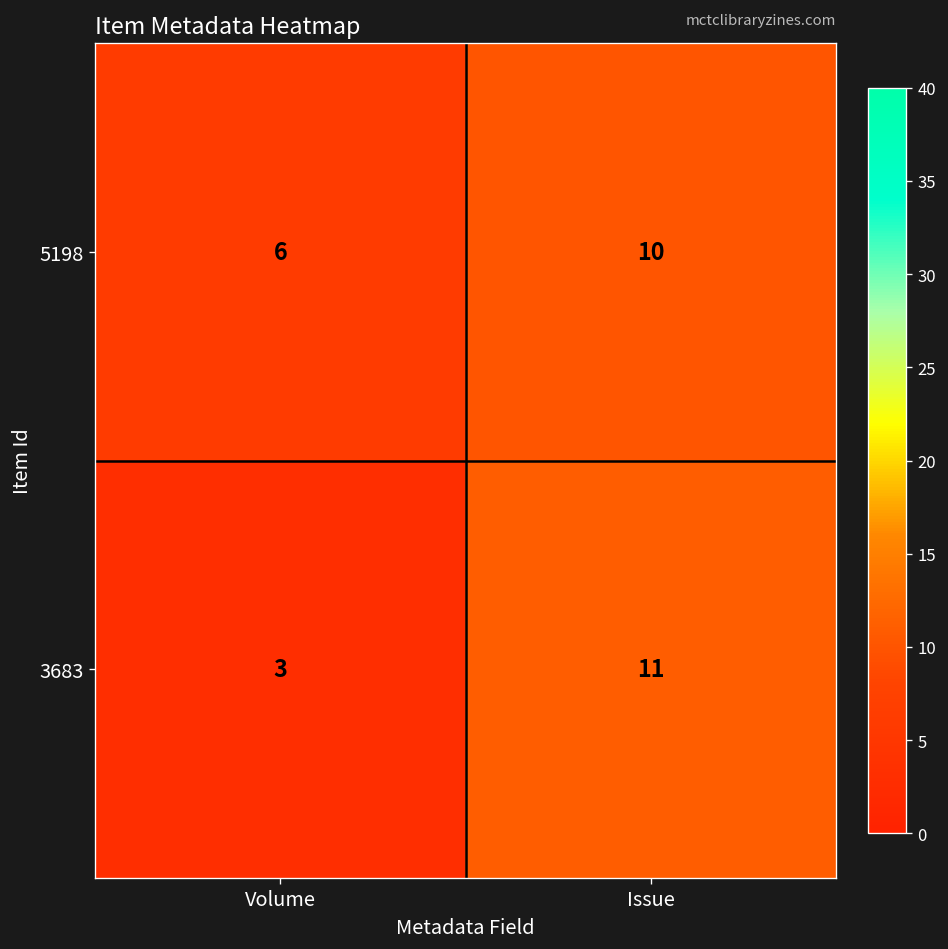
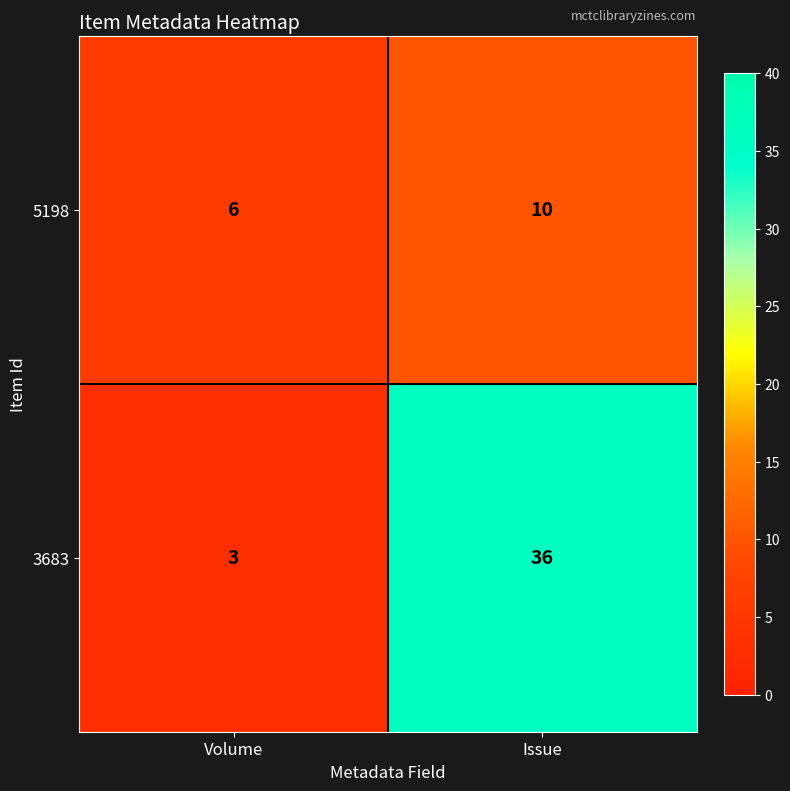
  {
    "5198": {
      "Volume": 6,
      "Issue": 10
    },
    "3683": {
      "Volume": 3,
-     "Issue": 11
+     "Issue": 36
    }
  }
